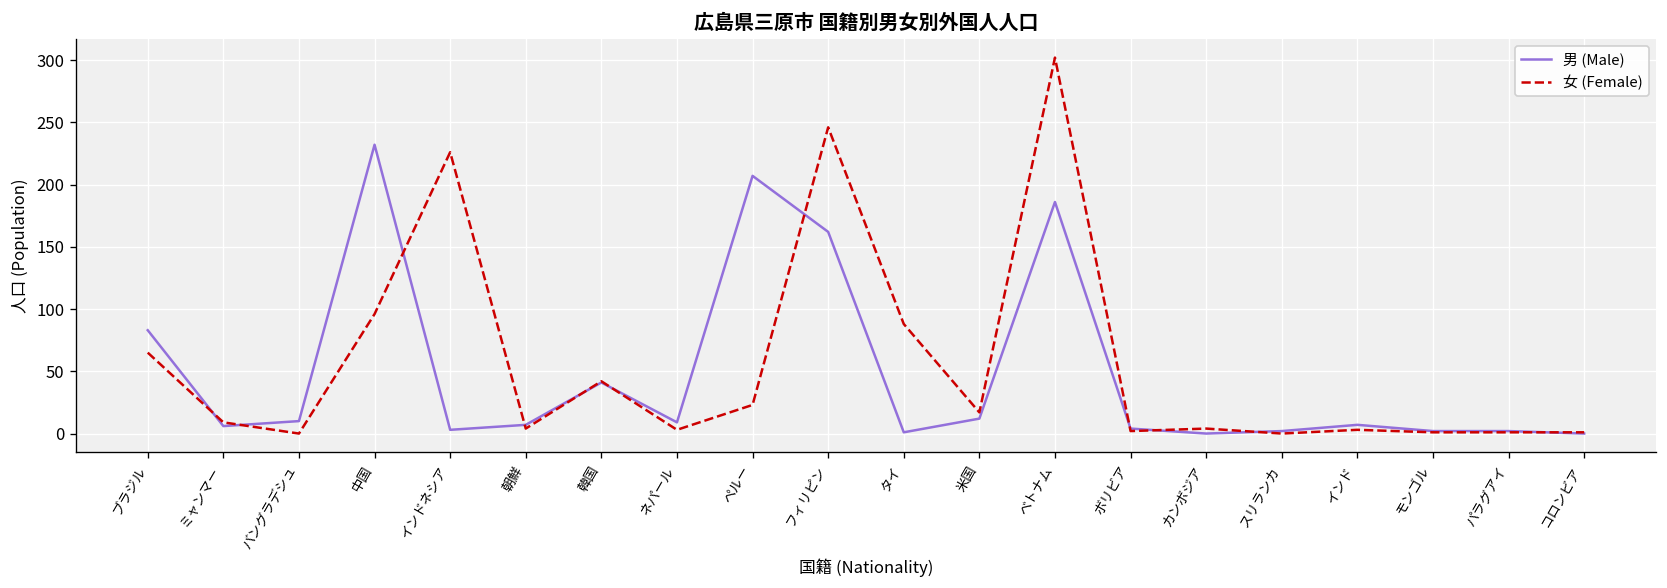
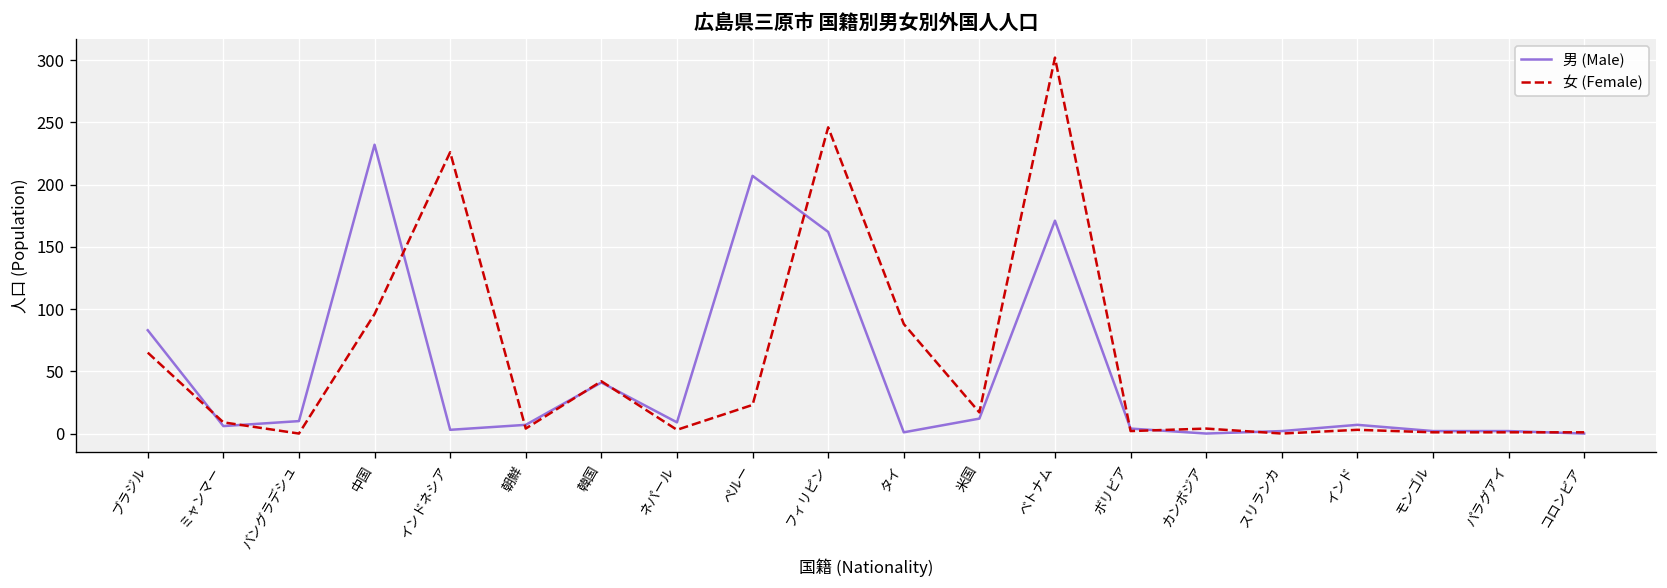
  {
    "男 (Male)": {
      "ブラジル": 83,
      "ミャンマー": 6,
      "バングラデシュ": 10,
      "中国": 232,
      "インドネシア": 3,
      "朝鮮": 7,
      "ネパール": 9,
      "ペルー": 207,
      "フィリピン": 162,
      "タイ": 1,
      "米国": 12,
-     "ベトナム": 186,
+     "ベトナム": 171,
      "カンボジア": 0,
      "インド": 7
    },
    "女 (Female)": {
      "ブラジル": 65,
      "ミャンマー": 9,
      "バングラデシュ": 0,
      "中国": 96,
      "インドネシア": 226,
      "朝鮮": 4,
      "ネパール": 3,
      "ペルー": 23,
      "フィリピン": 246,
      "タイ": 88,
      "米国": 17,
      "ベトナム": 302,
      "カンボジア": 4,
      "インド": 3
    }
  }
